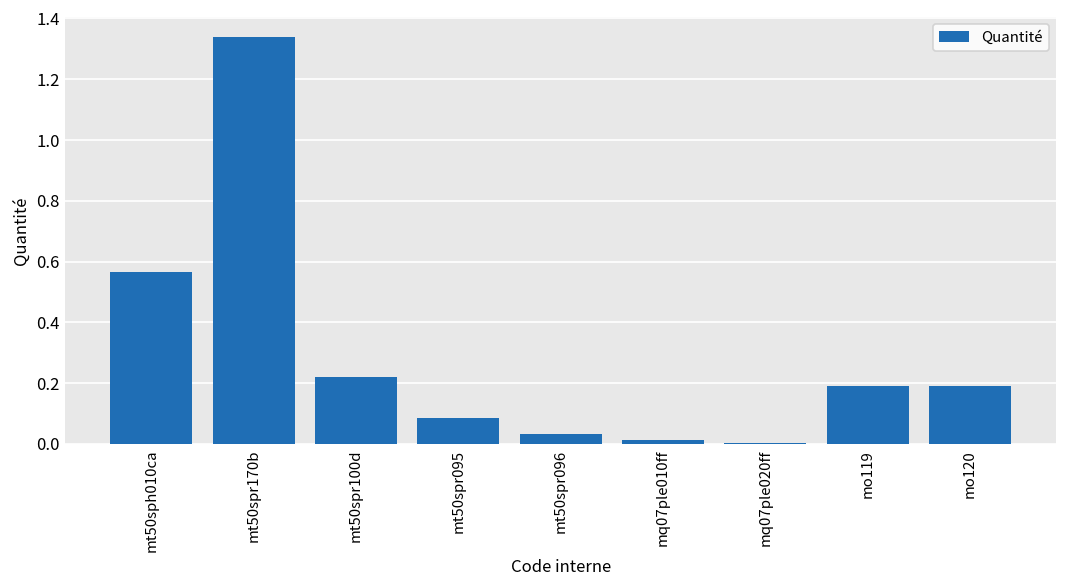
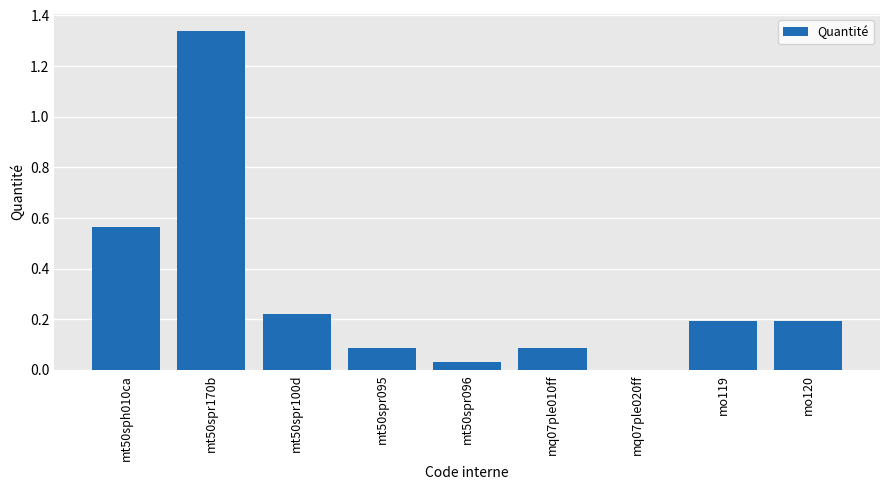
  {
    "mt50sph010ca": 0.57,
    "mt50spr170b": 1.34,
    "mt50spr100d": 0.22,
    "mt50spr095": 0.09,
    "mt50spr096": 0.03,
-   "mq07ple010ff": 0.01,
+   "mq07ple010ff": 0.09,
    "mo119": 0.19,
    "mo120": 0.19
  }
